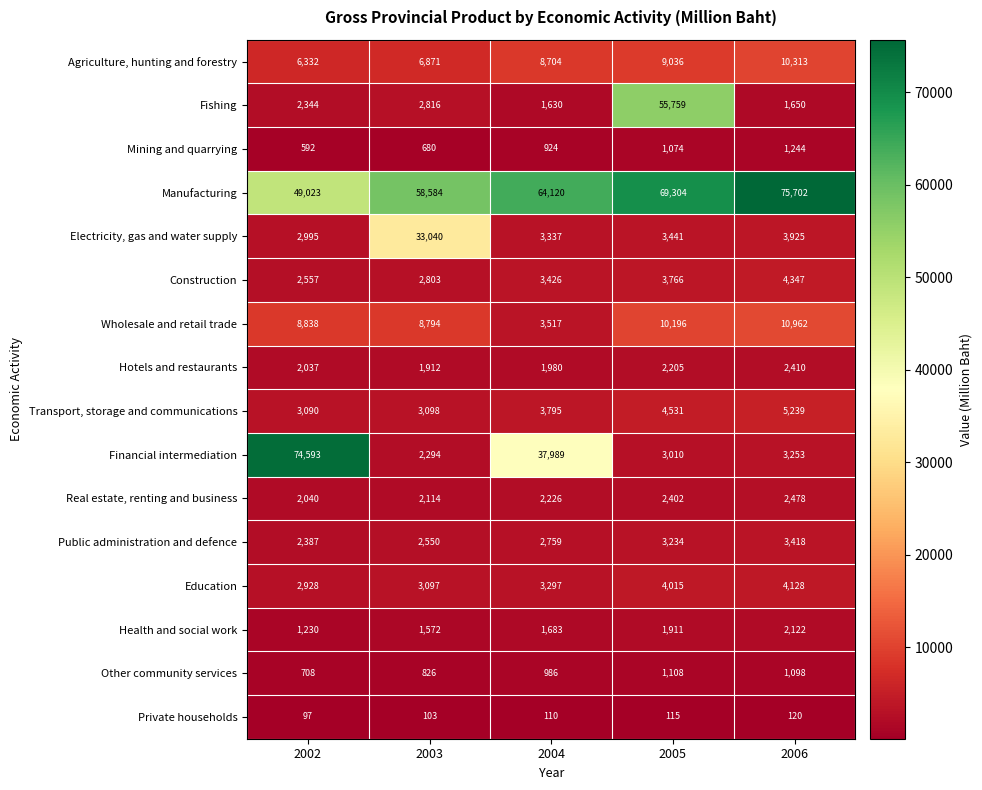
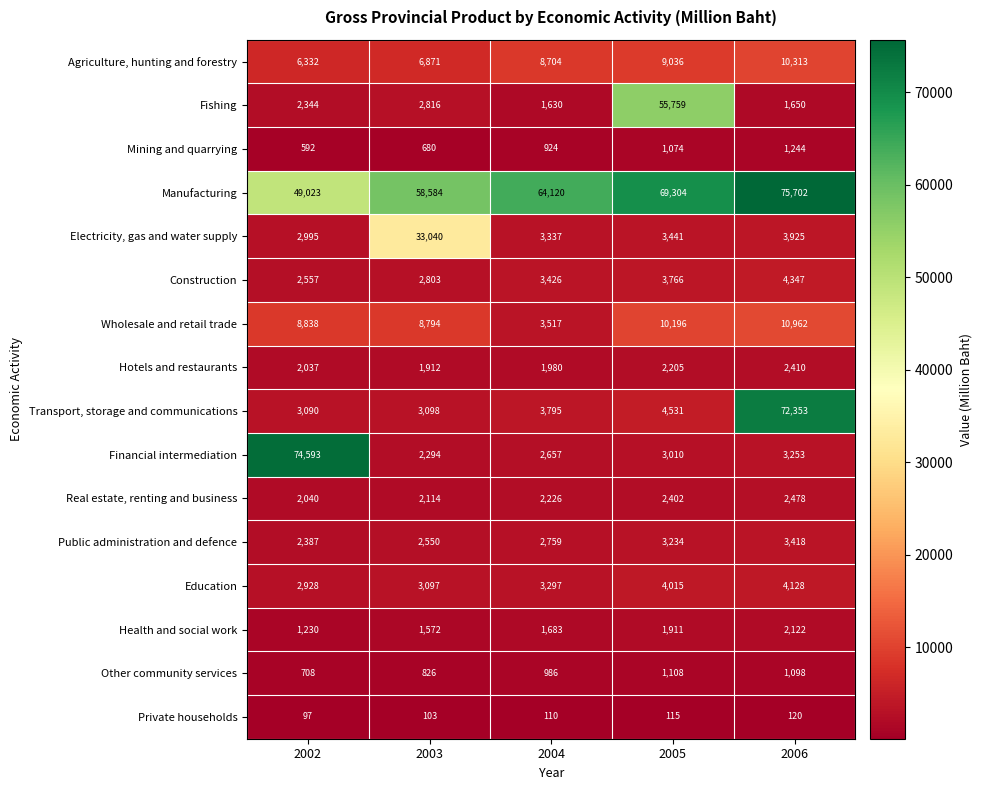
  {
    "Agriculture, hunting and forestry": {
      "2002": "6,332",
      "2003": "6,871",
      "2004": "8,704",
      "2005": "9,036",
      "2006": "10,313"
    },
    "Fishing": {
      "2002": "2,344",
      "2003": "2,816",
      "2004": "1,630",
      "2005": "55,759",
      "2006": "1,650"
    },
    "Mining and quarrying": {
      "2002": "592",
      "2003": "680",
      "2004": "924",
      "2005": "1,074",
      "2006": "1,244"
    },
    "Manufacturing": {
      "2002": "49,023",
      "2003": "58,584",
      "2004": "64,120",
      "2005": "69,304",
      "2006": "75,702"
    },
    "Electricity, gas and water supply": {
      "2002": "2,995",
      "2003": "33,040",
      "2004": "3,337",
      "2005": "3,441",
      "2006": "3,925"
    },
    "Construction": {
      "2002": "2,557",
      "2003": "2,803",
      "2004": "3,426",
      "2005": "3,766",
      "2006": "4,347"
    },
    "Wholesale and retail trade": {
      "2002": "8,838",
      "2003": "8,794",
      "2004": "3,517",
      "2005": "10,196",
      "2006": "10,962"
    },
    "Hotels and restaurants": {
      "2002": "2,037",
      "2003": "1,912",
      "2004": "1,980",
      "2005": "2,205",
      "2006": "2,410"
    },
    "Transport, storage and communications": {
      "2002": "3,090",
      "2003": "3,098",
      "2004": "3,795",
      "2005": "4,531",
-     "2006": "5,239"
+     "2006": "72,353"
    },
    "Financial intermediation": {
      "2002": "74,593",
      "2003": "2,294",
-     "2004": "37,989",
+     "2004": "2,657",
      "2005": "3,010",
      "2006": "3,253"
    },
    "Real estate, renting and business": {
      "2002": "2,040",
      "2003": "2,114",
      "2004": "2,226",
      "2005": "2,402",
      "2006": "2,478"
    },
    "Public administration and defence": {
      "2002": "2,387",
      "2003": "2,550",
      "2004": "2,759",
      "2005": "3,234",
      "2006": "3,418"
    },
    "Education": {
      "2002": "2,928",
      "2003": "3,097",
      "2004": "3,297",
      "2005": "4,015",
      "2006": "4,128"
    },
    "Health and social work": {
      "2002": "1,230",
      "2003": "1,572",
      "2004": "1,683",
      "2005": "1,911",
      "2006": "2,122"
    },
    "Other community services": {
      "2002": "708",
      "2003": "826",
      "2004": "986",
      "2005": "1,108",
      "2006": "1,098"
    },
    "Private households": {
      "2002": "97",
      "2003": "103",
      "2004": "110",
      "2005": "115",
      "2006": "120"
    }
  }
